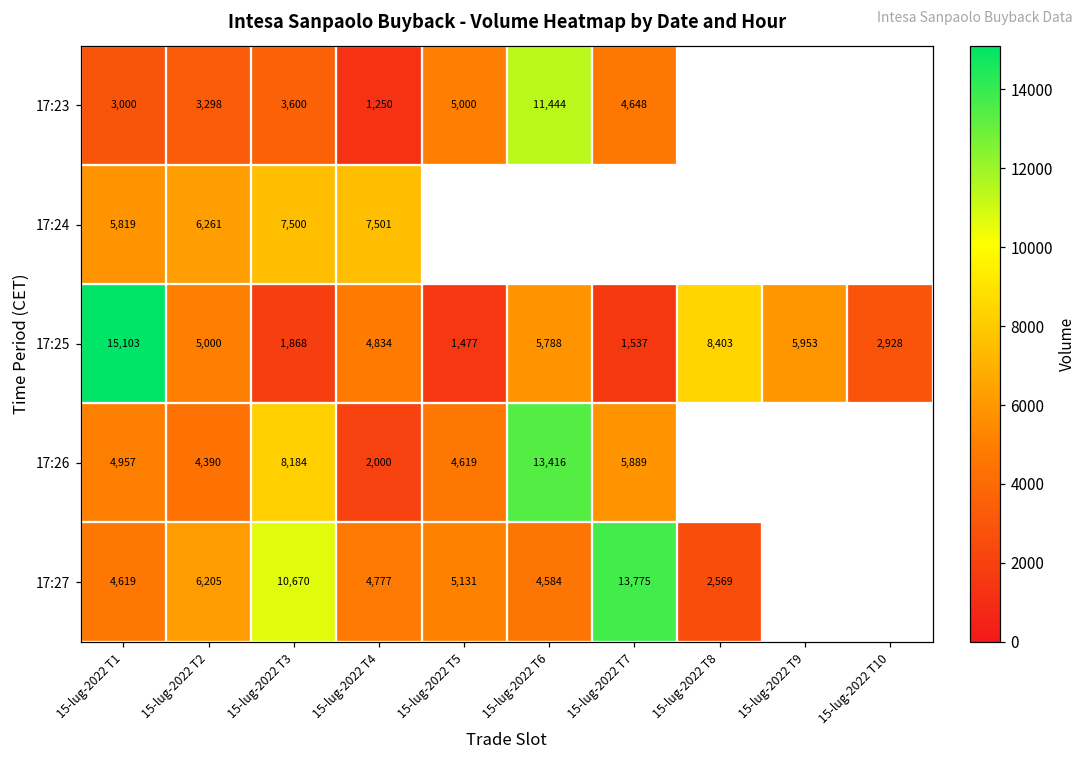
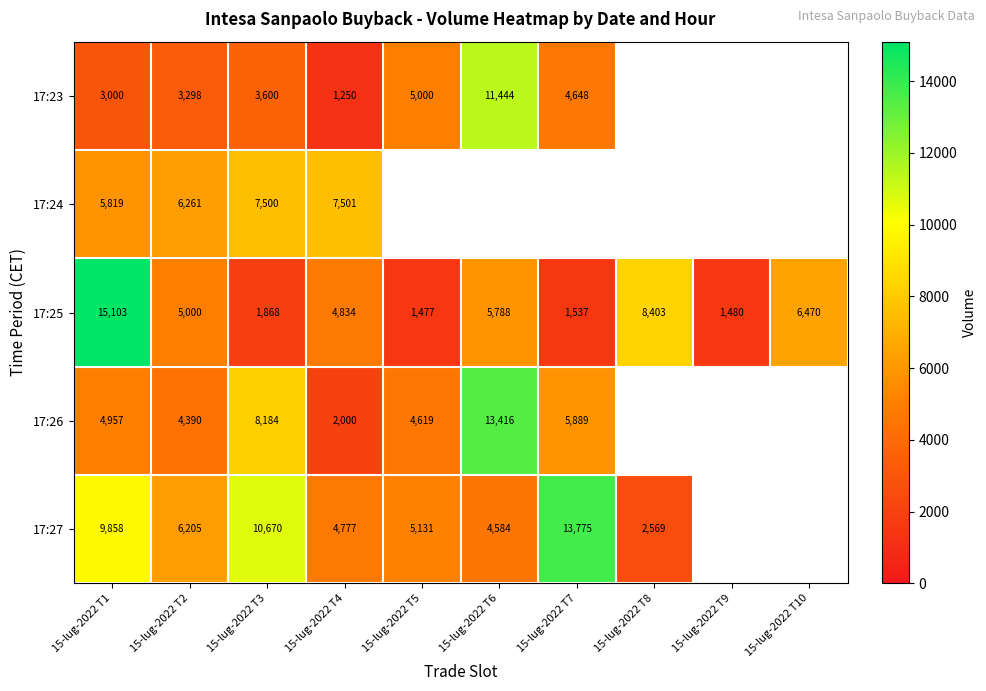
  {
    "17:23": {
      "15-lug-2022 T1": "3,000",
      "15-lug-2022 T2": "3,298",
      "15-lug-2022 T3": "3,600",
      "15-lug-2022 T4": "1,250",
      "15-lug-2022 T5": "5,000",
      "15-lug-2022 T6": "11,444",
      "15-lug-2022 T7": "4,648"
    },
    "17:24": {
      "15-lug-2022 T1": "5,819",
      "15-lug-2022 T2": "6,261",
      "15-lug-2022 T3": "7,500",
      "15-lug-2022 T4": "7,501"
    },
    "17:25": {
      "15-lug-2022 T1": "15,103",
      "15-lug-2022 T2": "5,000",
      "15-lug-2022 T3": "1,868",
      "15-lug-2022 T4": "4,834",
      "15-lug-2022 T5": "1,477",
      "15-lug-2022 T6": "5,788",
      "15-lug-2022 T7": "1,537",
      "15-lug-2022 T8": "8,403",
-     "15-lug-2022 T9": "5,953",
-     "15-lug-2022 T10": "2,928"
+     "15-lug-2022 T9": "1,480",
+     "15-lug-2022 T10": "6,470"
    },
    "17:26": {
      "15-lug-2022 T1": "4,957",
      "15-lug-2022 T2": "4,390",
      "15-lug-2022 T3": "8,184",
      "15-lug-2022 T4": "2,000",
      "15-lug-2022 T5": "4,619",
      "15-lug-2022 T6": "13,416",
      "15-lug-2022 T7": "5,889"
    },
    "17:27": {
-     "15-lug-2022 T1": "4,619",
+     "15-lug-2022 T1": "9,858",
      "15-lug-2022 T2": "6,205",
      "15-lug-2022 T3": "10,670",
      "15-lug-2022 T4": "4,777",
      "15-lug-2022 T5": "5,131",
      "15-lug-2022 T6": "4,584",
      "15-lug-2022 T7": "13,775",
      "15-lug-2022 T8": "2,569"
    }
  }
